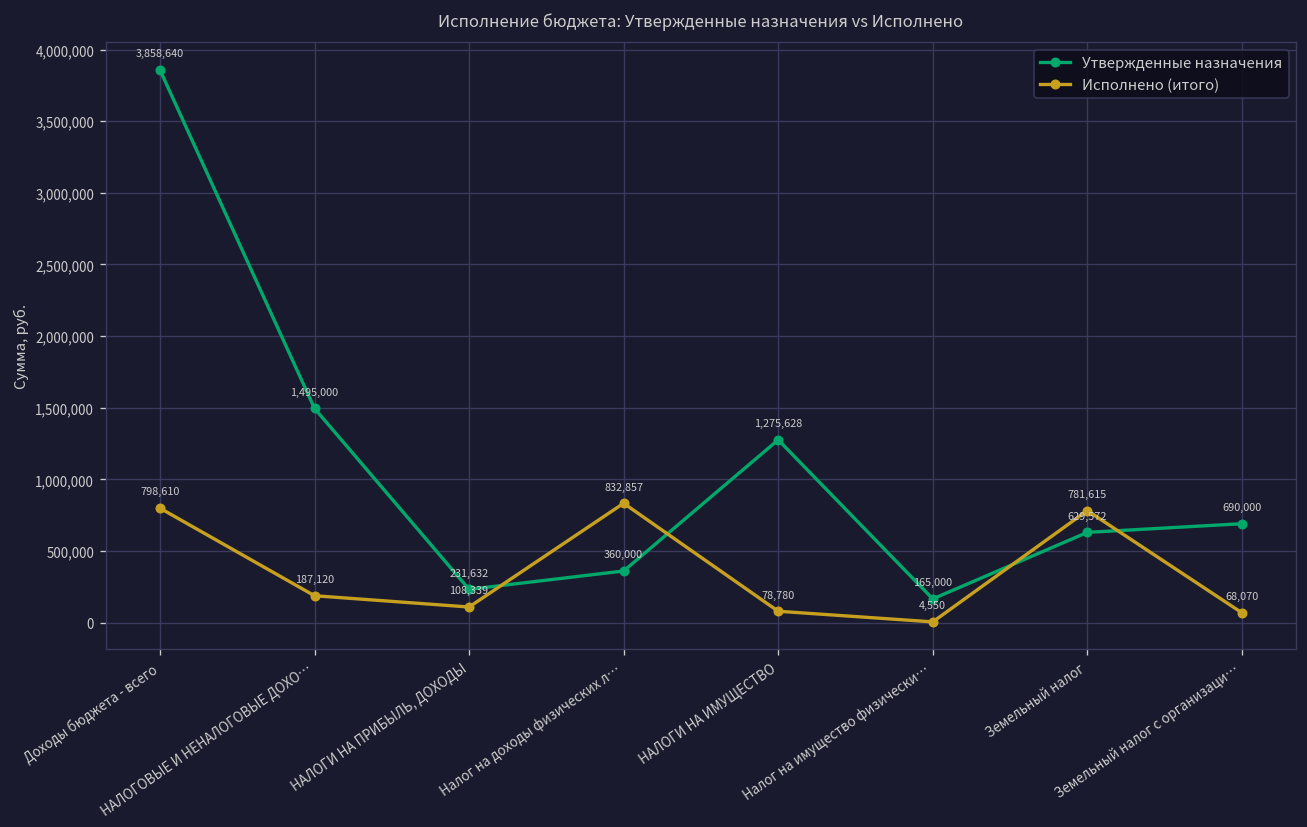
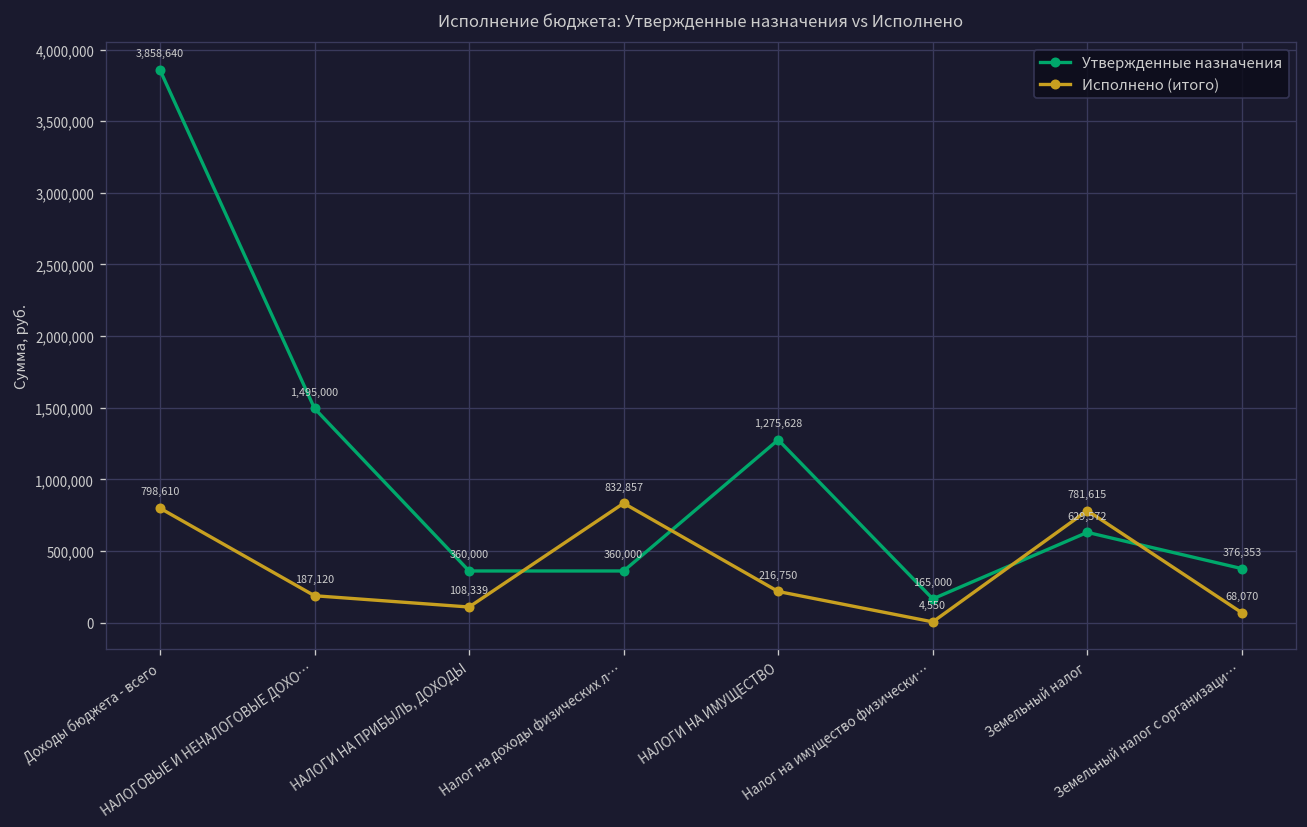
  {
    "Утвержденные назначения": {
      "Доходы бюджета - всего": "3,858,640",
      "НАЛОГОВЫЕ И НЕНАЛОГОВЫЕ ДОХО…": "1,495,000",
-     "НАЛОГИ НА ПРИБЫЛЬ, ДОХОДЫ": "231,632",
+     "НАЛОГИ НА ПРИБЫЛЬ, ДОХОДЫ": "360,000",
      "Налог на доходы физических л…": "360,000",
      "НАЛОГИ НА ИМУЩЕСТВО": "1,275,628",
      "Налог на имущество физически…": "165,000",
-     "Земельный налог с организаци…": "690,000"
+     "Земельный налог с организаци…": "376,353"
    },
    "Исполнено (итого)": {
      "Доходы бюджета - всего": "798,610",
      "НАЛОГОВЫЕ И НЕНАЛОГОВЫЕ ДОХО…": "187,120",
      "Налог на доходы физических л…": "832,857",
-     "НАЛОГИ НА ИМУЩЕСТВО": "78,780",
+     "НАЛОГИ НА ИМУЩЕСТВО": "216,750",
      "Земельный налог": "781,615",
      "Земельный налог с организаци…": "68,070"
    }
  }
